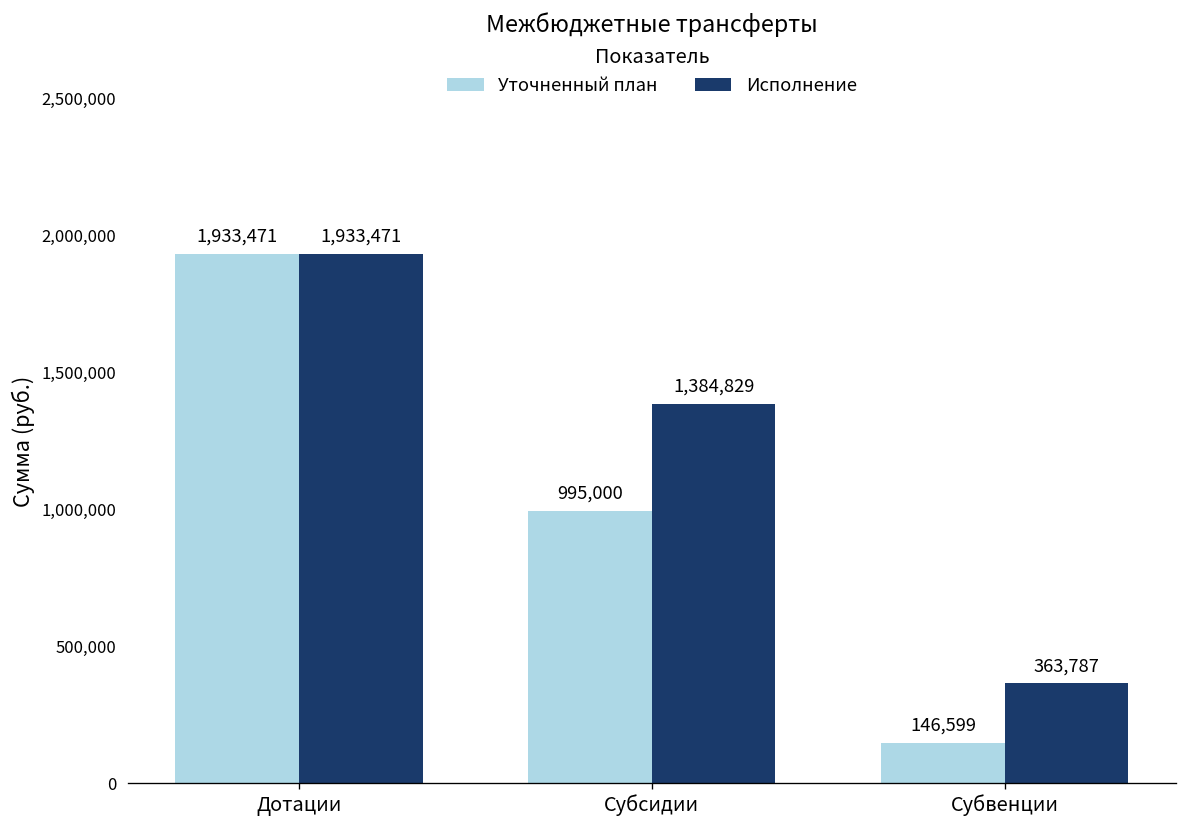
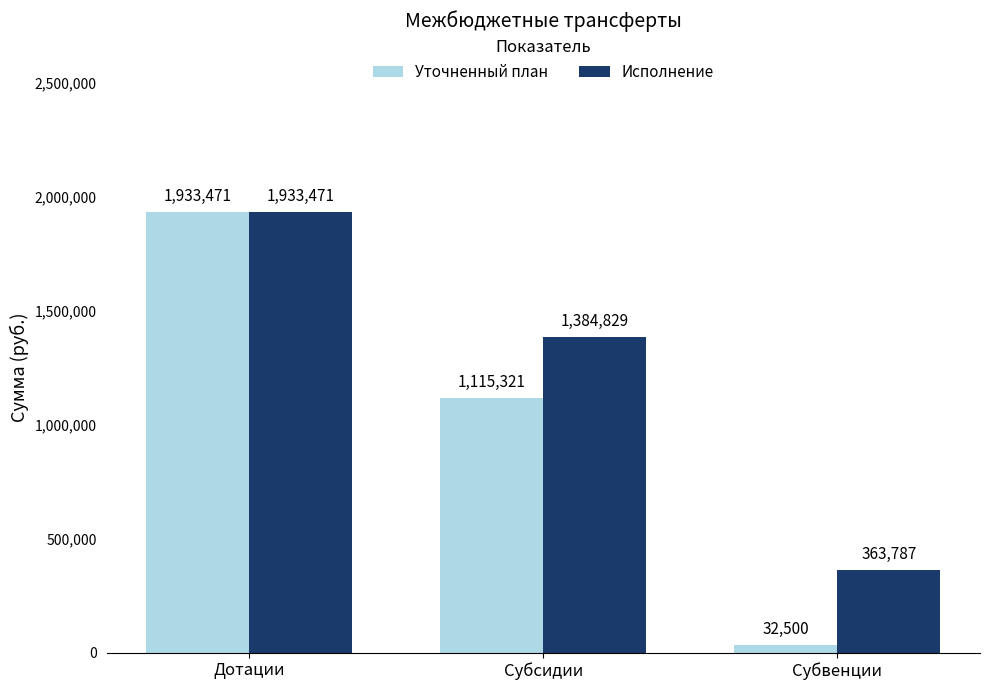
  {
    "Уточненный план": {
      "Дотации": "1,933,471",
-     "Субсидии": "995,000",
-     "Субвенции": "146,599"
+     "Субсидии": "1,115,321",
+     "Субвенции": "32,500"
    },
    "Исполнение": {
      "Дотации": "1,933,471",
      "Субсидии": "1,384,829",
      "Субвенции": "363,787"
    }
  }
